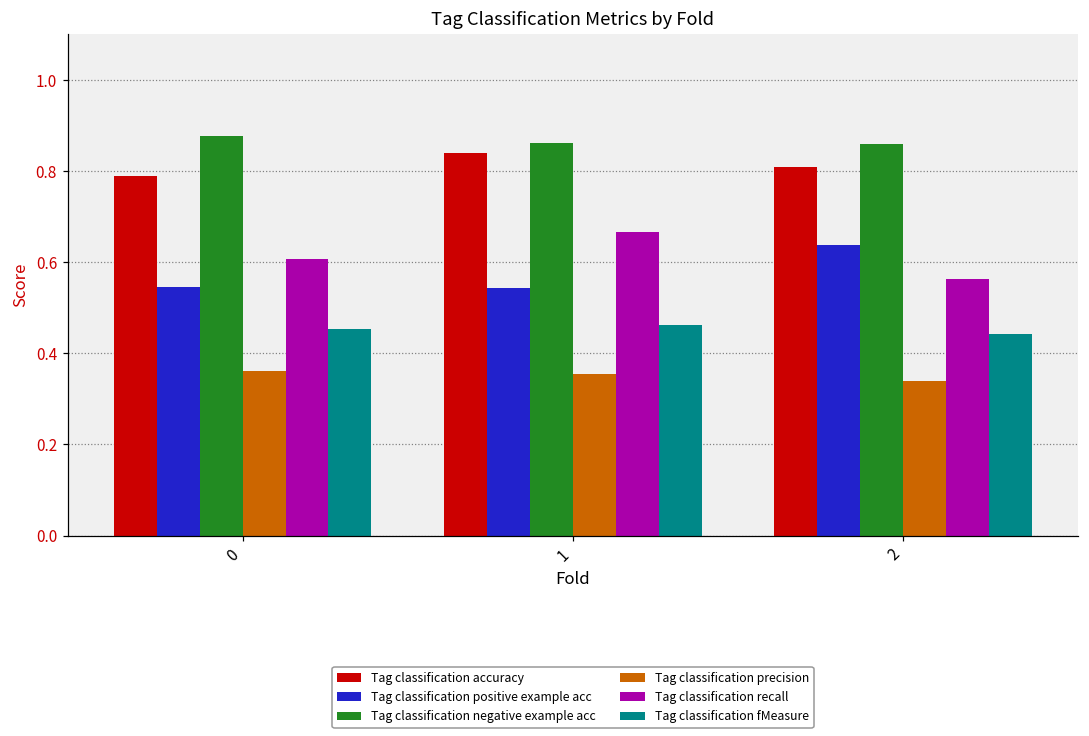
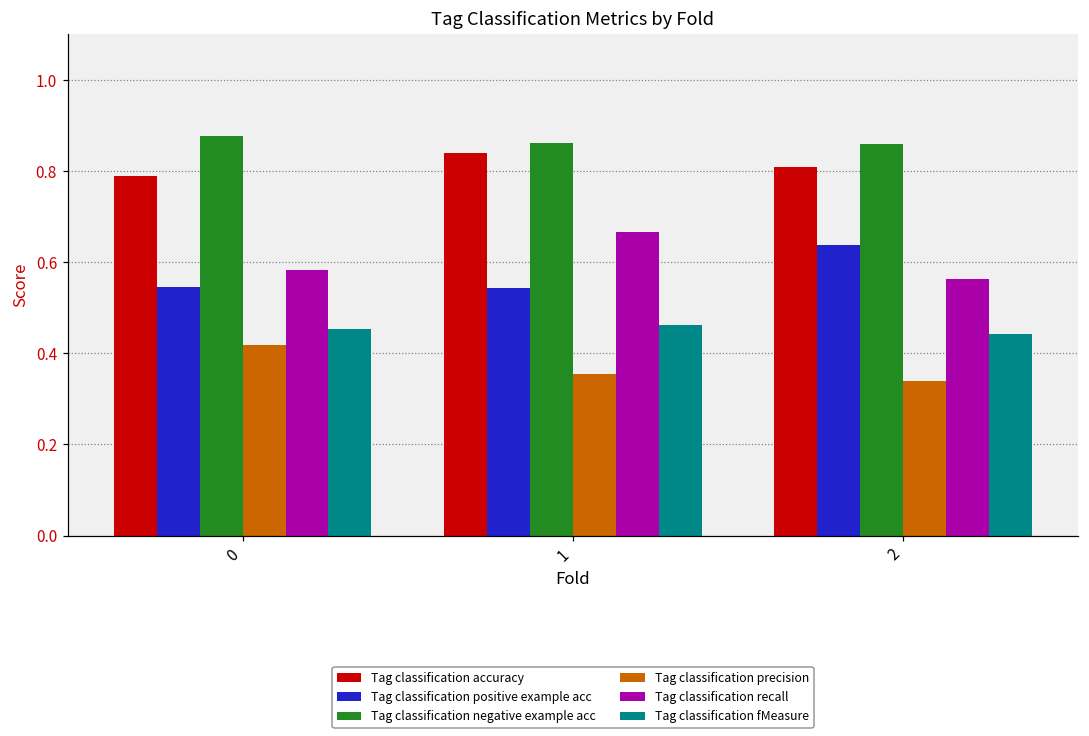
  {
    "Tag classification accuracy": {
      "0": 0.79,
      "1": 0.84,
      "2": 0.81
    },
    "Tag classification positive example acc": {
      "0": 0.55,
      "1": 0.54,
      "2": 0.64
    },
    "Tag classification negative example acc": {
      "0": 0.88,
      "1": 0.86,
      "2": 0.86
    },
    "Tag classification precision": {
-     "0": 0.36,
+     "0": 0.42,
      "1": 0.35,
      "2": 0.34
    },
    "Tag classification recall": {
-     "0": 0.61,
+     "0": 0.58,
      "1": 0.67,
      "2": 0.56
    },
    "Tag classification fMeasure": {
      "0": 0.45,
      "1": 0.46,
      "2": 0.44
    }
  }
